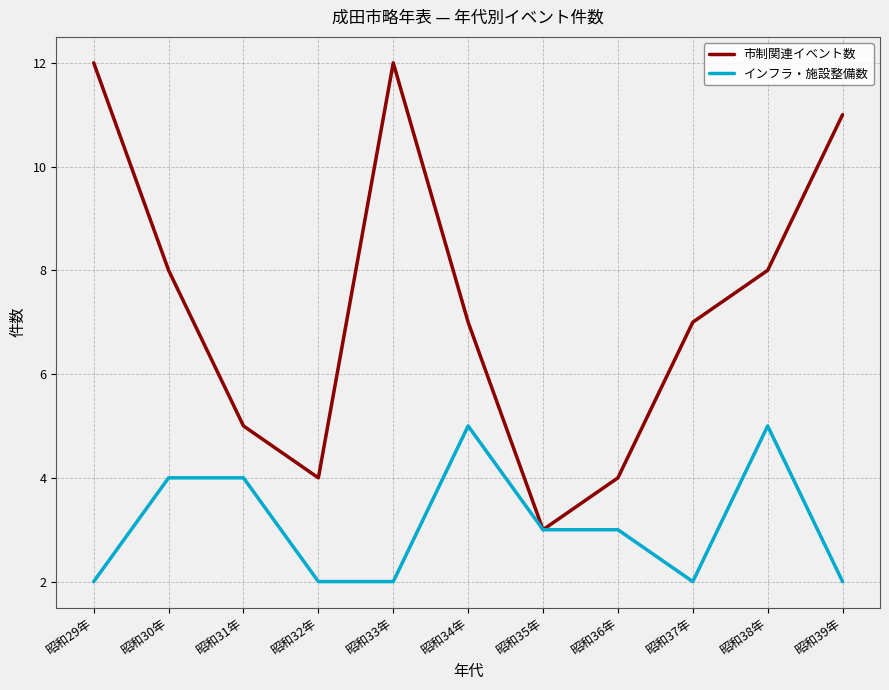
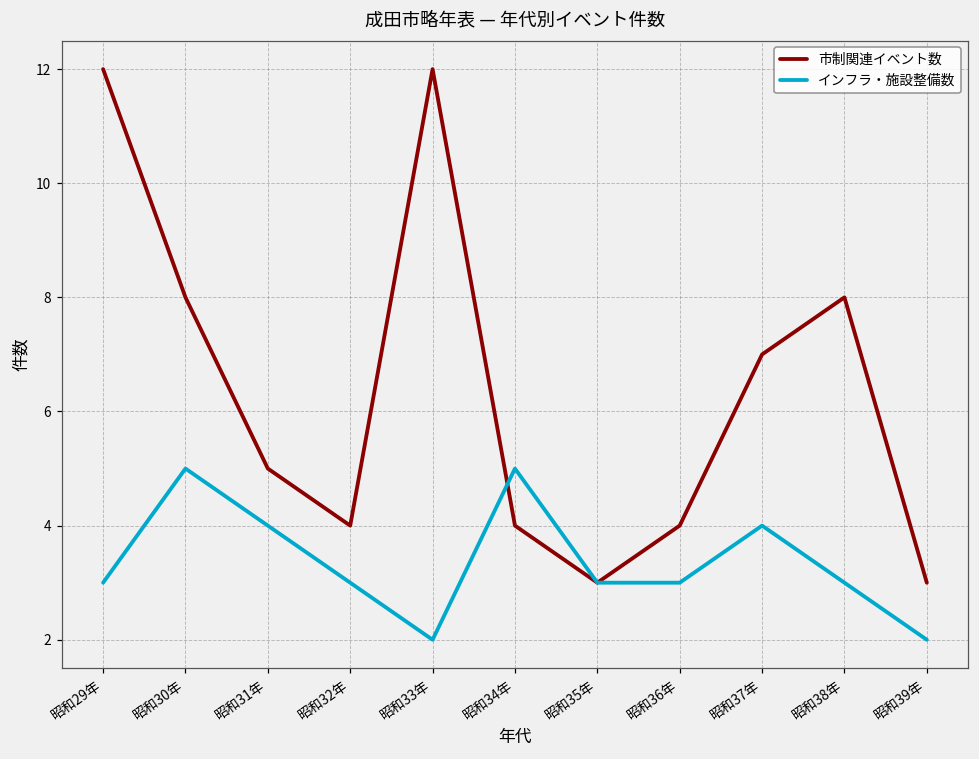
  {
    "市制関連イベント数": {
      "昭和29年": 12,
      "昭和30年": 8,
      "昭和31年": 5,
      "昭和32年": 4,
      "昭和33年": 12,
-     "昭和34年": 7,
+     "昭和34年": 4,
      "昭和36年": 4,
      "昭和37年": 7,
      "昭和38年": 8,
-     "昭和39年": 11
+     "昭和39年": 3
    },
    "インフラ・施設整備数": {
-     "昭和29年": 2,
-     "昭和30年": 4,
+     "昭和29年": 3,
+     "昭和30年": 5,
      "昭和31年": 4,
-     "昭和32年": 2,
+     "昭和32年": 3,
      "昭和33年": 2,
      "昭和34年": 5,
      "昭和36年": 3,
-     "昭和37年": 2,
-     "昭和38年": 5,
+     "昭和37年": 4,
+     "昭和38年": 3,
      "昭和39年": 2
    }
  }
